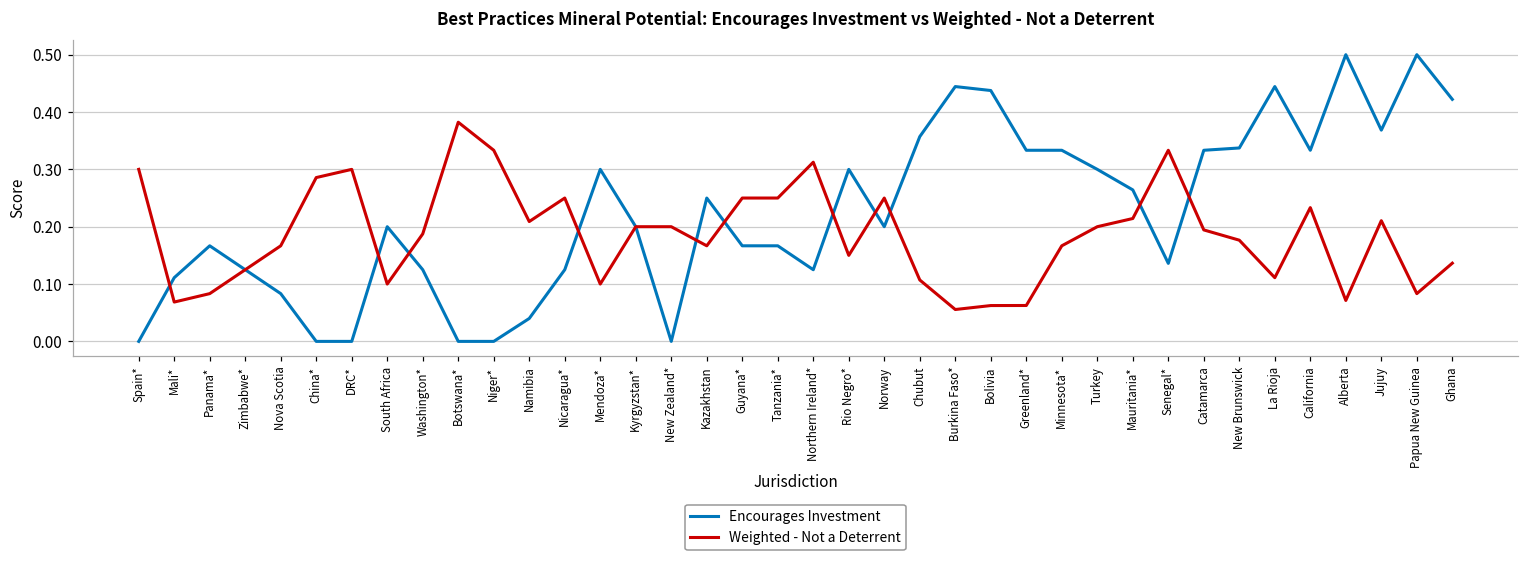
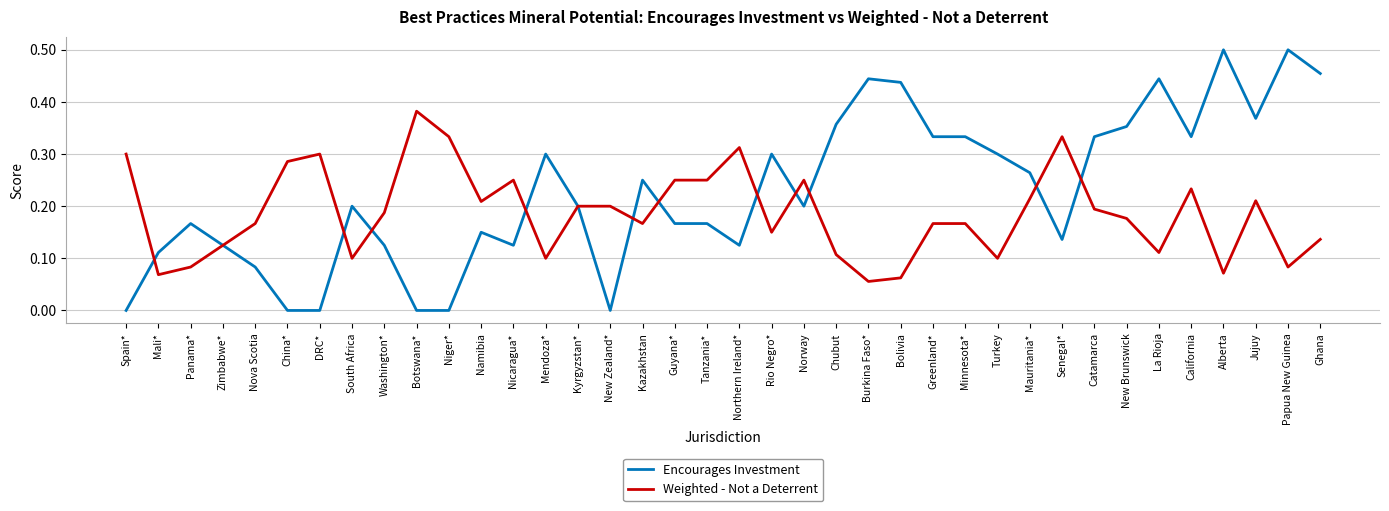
  {
    "Encourages Investment": {
      "Spain*": 0.00,
      "Mali*": 0.11,
      "Panama*": 0.17,
      "Nova Scotia": 0.08,
      "China*": 0.00,
      "DRC*": 0.00,
      "South Africa": 0.20,
      "Washington*": 0.13,
      "Botswana*": 0.00,
      "Niger*": 0.00,
-     "Namibia": 0.04,
+     "Namibia": 0.15,
      "Nicaragua*": 0.13,
      "Mendoza*": 0.30,
      "New Zealand*": 0.00,
      "Kazakhstan": 0.25,
      "Guyana*": 0.17,
      "Tanzania*": 0.17,
      "Northern Ireland*": 0.13,
      "Rio Negro*": 0.30,
      "Norway": 0.20,
      "Chubut": 0.36,
      "Burkina Faso*": 0.44,
      "Bolivia": 0.44,
      "Greenland*": 0.33,
      "Minnesota*": 0.33,
      "Turkey": 0.30,
      "Mauritania*": 0.26,
      "Senegal*": 0.14,
      "Catamarca": 0.33,
-     "New Brunswick": 0.34,
+     "New Brunswick": 0.35,
      "La Rioja": 0.44,
      "California": 0.33,
      "Alberta": 0.50,
      "Jujuy": 0.37,
      "Papua New Guinea": 0.50,
-     "Ghana": 0.42
+     "Ghana": 0.45
    },
    "Weighted - Not a Deterrent": {
      "Spain*": 0.30,
      "Mali*": 0.07,
      "Panama*": 0.08,
      "Nova Scotia": 0.17,
      "China*": 0.29,
      "DRC*": 0.30,
      "South Africa": 0.10,
      "Washington*": 0.19,
      "Botswana*": 0.38,
      "Niger*": 0.33,
      "Namibia": 0.21,
      "Nicaragua*": 0.25,
      "Mendoza*": 0.10,
      "New Zealand*": 0.20,
      "Kazakhstan": 0.17,
      "Guyana*": 0.25,
      "Tanzania*": 0.25,
      "Northern Ireland*": 0.31,
      "Rio Negro*": 0.15,
      "Norway": 0.25,
      "Chubut": 0.11,
      "Burkina Faso*": 0.06,
      "Bolivia": 0.06,
-     "Greenland*": 0.06,
+     "Greenland*": 0.17,
      "Minnesota*": 0.17,
-     "Turkey": 0.2,
+     "Turkey": 0.1,
      "Mauritania*": 0.21,
      "Senegal*": 0.33,
      "Catamarca": 0.19,
      "New Brunswick": 0.18,
      "La Rioja": 0.11,
      "California": 0.23,
      "Alberta": 0.07,
      "Jujuy": 0.21,
      "Papua New Guinea": 0.08,
      "Ghana": 0.14
    }
  }
